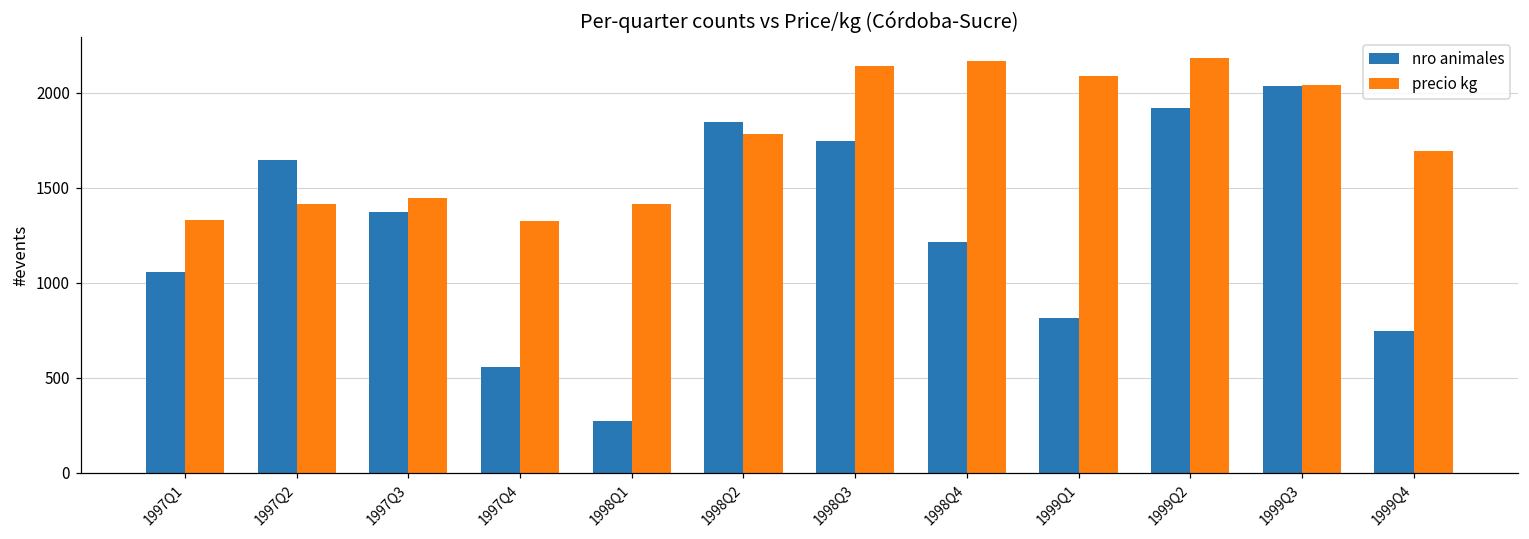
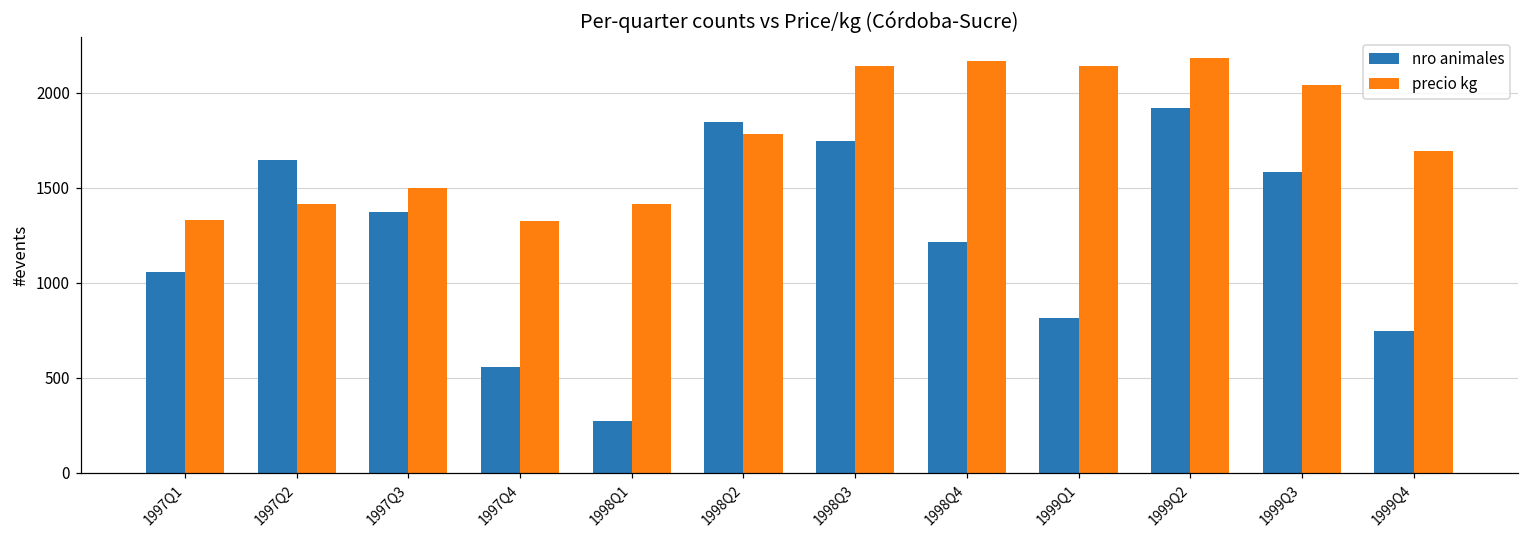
  {
    "nro animales": {
      "1997Q1": 1060,
      "1997Q2": 1650,
      "1997Q3": 1380,
      "1997Q4": 560,
      "1998Q1": 270,
      "1998Q2": 1850,
      "1998Q3": 1750,
      "1998Q4": 1220,
      "1999Q1": 820,
      "1999Q2": 1920,
-     "1999Q3": 2040,
+     "1999Q3": 1580,
      "1999Q4": 750
    },
    "precio kg": {
      "1997Q1": 1330,
      "1997Q2": 1420,
-     "1997Q3": 1450,
+     "1997Q3": 1500,
      "1997Q4": 1320,
      "1998Q1": 1420,
      "1998Q2": 1780,
      "1998Q3": 2140,
      "1998Q4": 2170,
-     "1999Q1": 2090,
+     "1999Q1": 2140,
      "1999Q2": 2180,
      "1999Q3": 2040,
      "1999Q4": 1690
    }
  }
